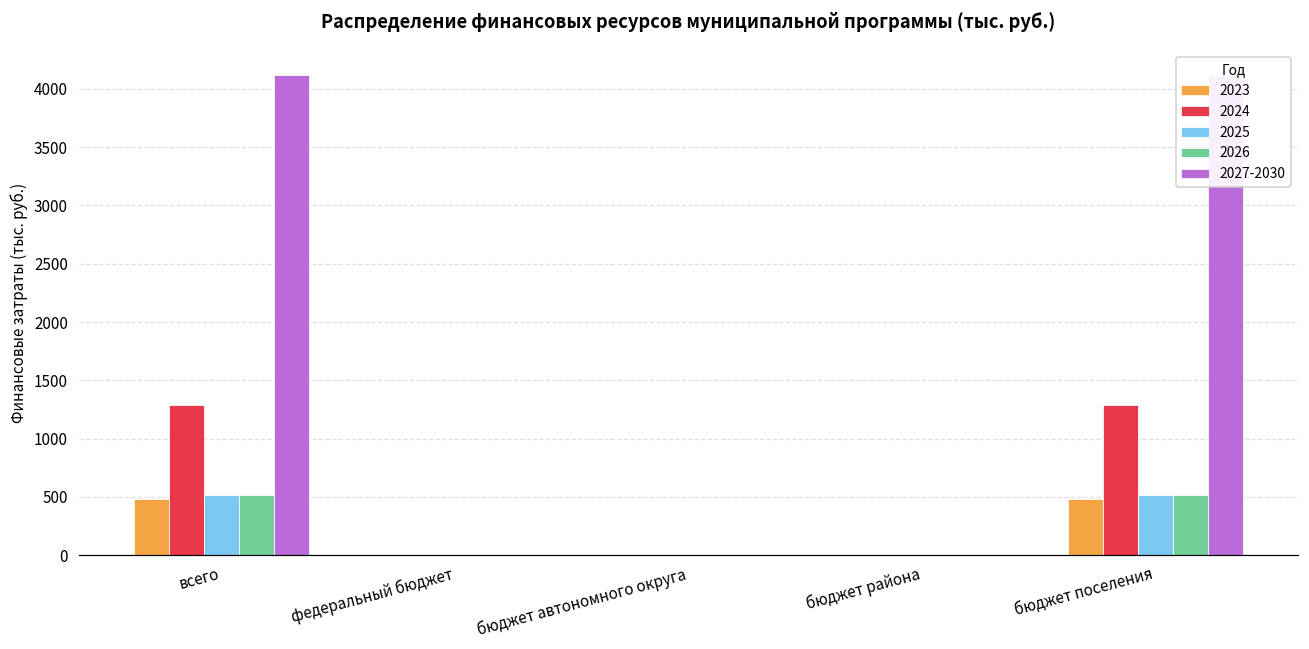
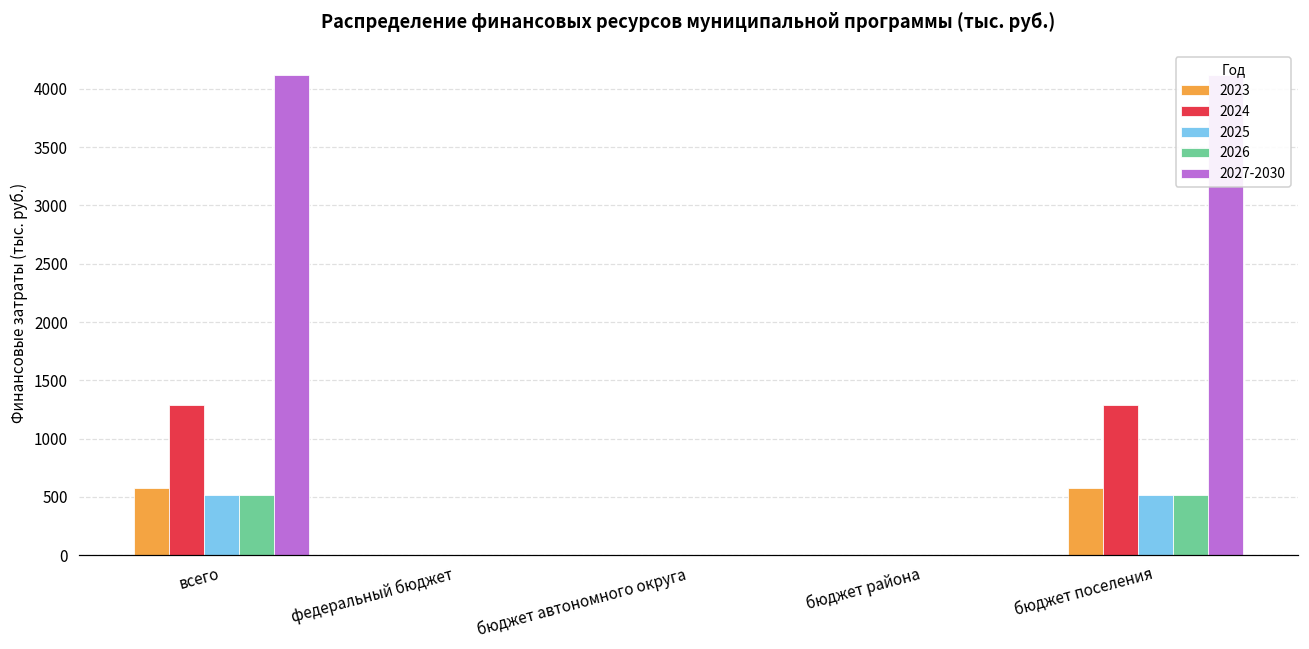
  {
    "2023": {
-     "всего": 480,
+     "всего": 580,
      "федеральный бюджет": 0,
      "бюджет автономного округа": 0,
      "бюджет района": 0,
-     "бюджет поселения": 480
+     "бюджет поселения": 580
    },
    "2024": {
      "всего": 1290,
      "федеральный бюджет": 0,
      "бюджет автономного округа": 0,
      "бюджет района": 0,
      "бюджет поселения": 1290
    },
    "2025": {
      "всего": 520,
      "федеральный бюджет": 0,
      "бюджет автономного округа": 0,
      "бюджет района": 0,
      "бюджет поселения": 520
    },
    "2026": {
      "всего": 520,
      "федеральный бюджет": 0,
      "бюджет автономного округа": 0,
      "бюджет района": 0,
      "бюджет поселения": 520
    },
    "2027-2030": {
      "всего": 4120,
      "федеральный бюджет": 0,
      "бюджет автономного округа": 0,
      "бюджет района": 0
    }
  }
